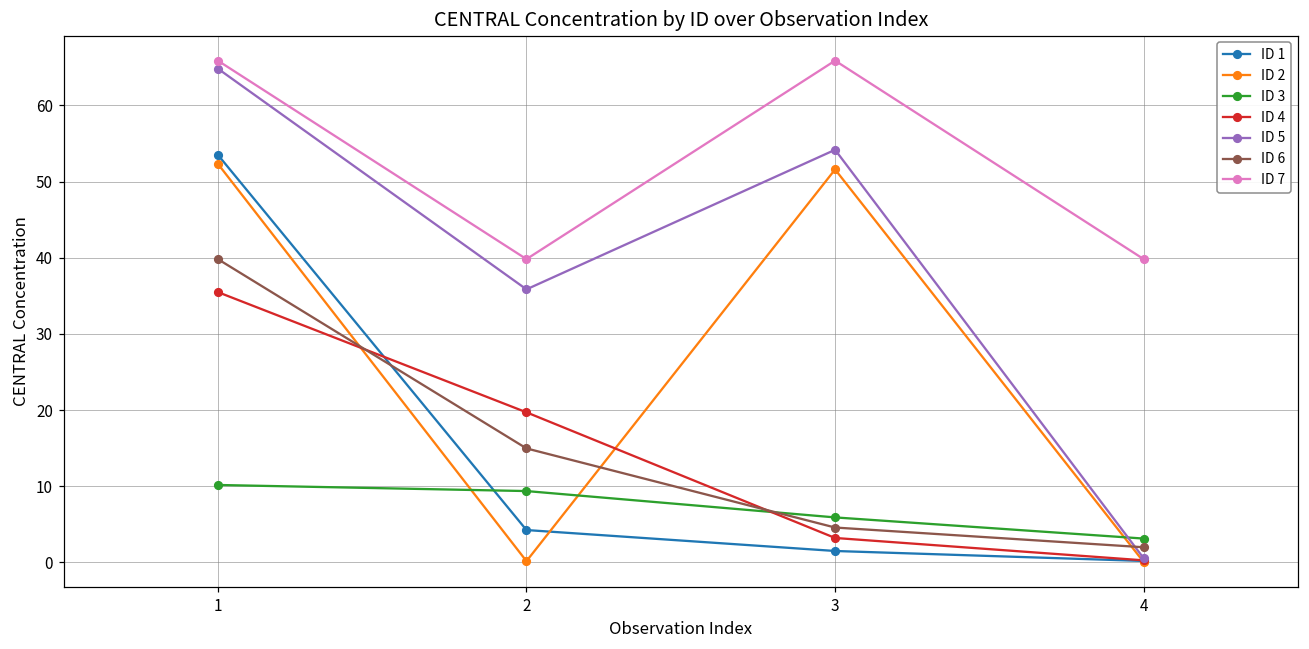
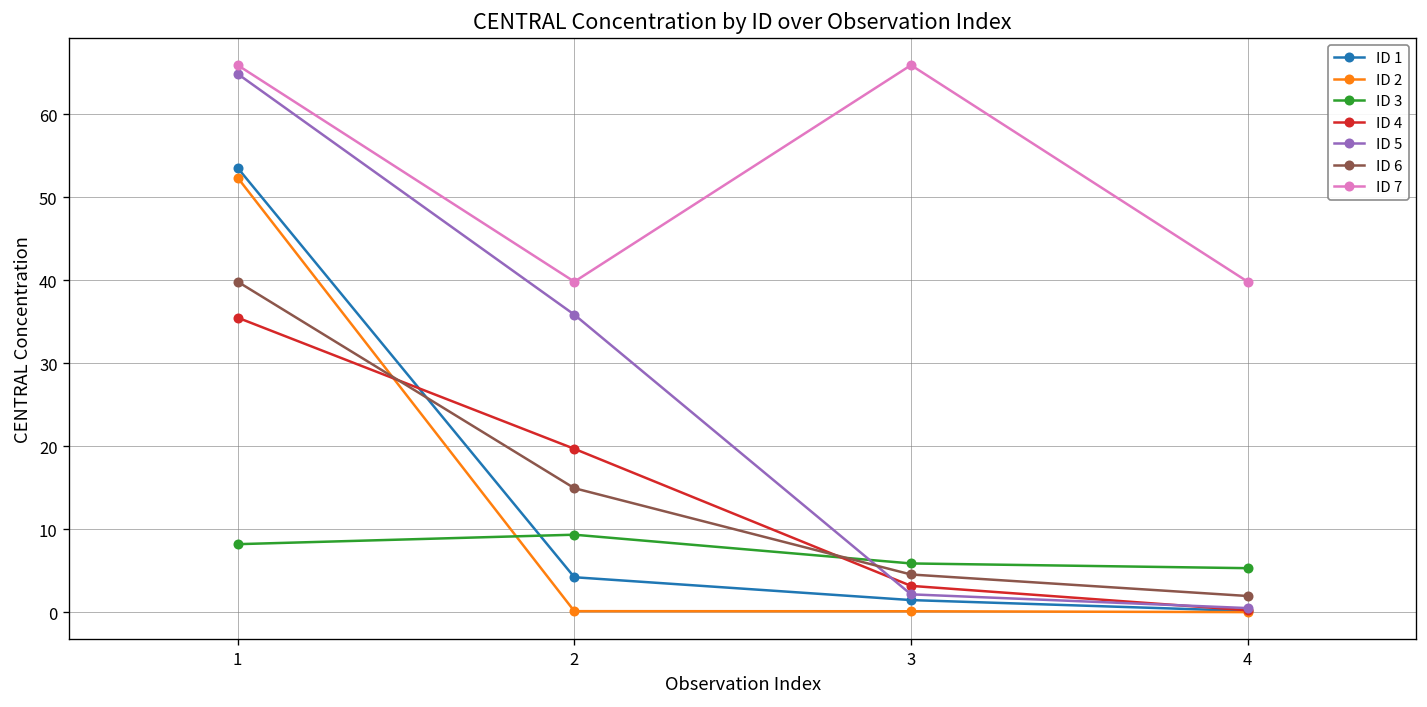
  {
    "ID 1": {
      "1": 54,
      "2": 4,
      "3": 1
    },
    "ID 2": {
      "1": 52,
      "2": 0,
-     "3": 52
+     "3": 0
    },
    "ID 3": {
-     "1": 10,
+     "1": 8,
      "2": 9,
      "3": 6,
-     "4": 3
+     "4": 5
    },
    "ID 4": {
      "1": 35,
      "2": 20,
      "3": 3
    },
    "ID 5": {
      "1": 65,
      "2": 36,
-     "3": 54
+     "3": 2
    },
    "ID 6": {
      "1": 40,
      "2": 15,
      "3": 5,
      "4": 2
    },
    "ID 7": {
      "1": 66,
      "2": 40,
      "3": 66,
      "4": 40
    }
  }
